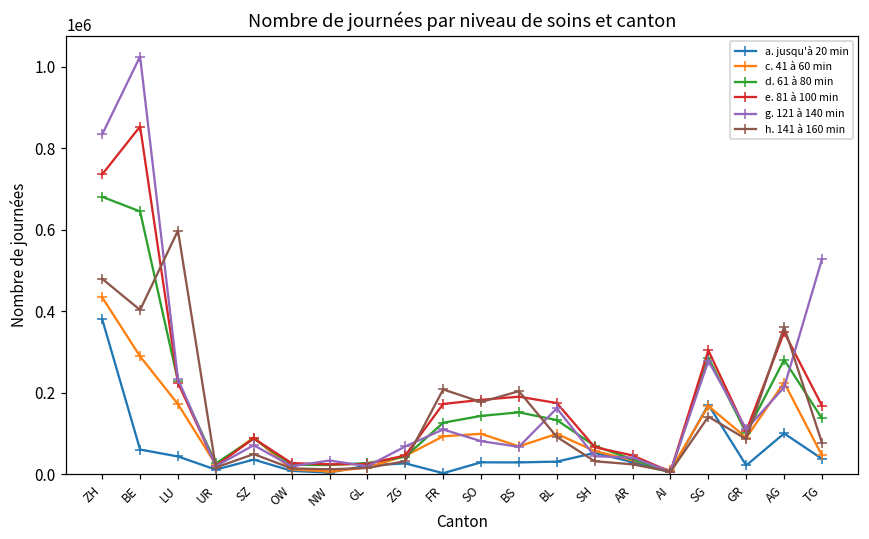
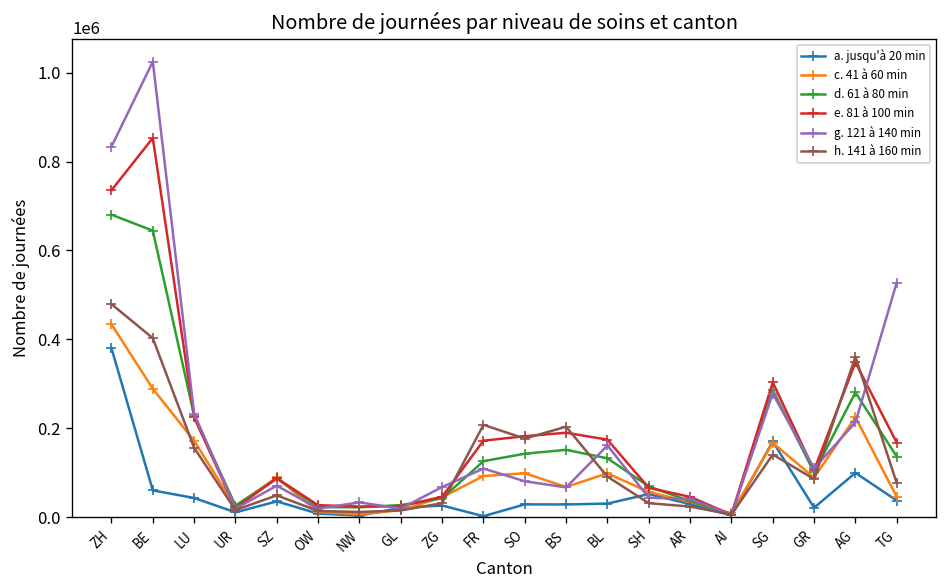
  {
    "a. jusqu'à 20 min": {
      "ZH": 380000,
      "BE": 60000,
      "LU": 40000,
      "SZ": 40000,
      "FR": 0,
      "SO": 30000,
      "BS": 30000,
      "BL": 30000,
      "GR": 20000,
      "AG": 100000,
      "TG": 40000
    },
    "c. 41 à 60 min": {
      "ZH": 430000,
      "BE": 290000,
      "LU": 170000,
      "FR": 90000,
      "SO": 100000,
      "BL": 100000,
      "AG": 220000,
      "TG": 50000
    },
    "d. 61 à 80 min": {
      "ZH": 680000,
      "BE": 640000,
      "FR": 130000,
      "SO": 140000,
      "BS": 150000,
      "BL": 130000,
      "SG": 290000,
      "AG": 280000,
      "TG": 140000
    },
    "e. 81 à 100 min": {
      "ZH": 740000,
      "BE": 850000,
      "FR": 170000,
      "BS": 190000,
      "BL": 170000,
      "SG": 300000,
      "AG": 350000,
      "TG": 170000
    },
    "g. 121 à 140 min": {
      "ZH": 830000,
      "BE": 1020000,
      "SZ": 70000,
      "NW": 30000,
      "ZG": 70000,
      "FR": 110000,
      "SO": 80000,
      "BL": 160000,
      "SH": 40000,
      "SG": 280000,
      "AG": 210000,
      "TG": 530000
    },
    "h. 141 à 160 min": {
      "ZH": 480000,
      "BE": 400000,
-     "LU": 600000,
+     "LU": 160000,
      "SZ": 50000,
      "FR": 210000,
      "BS": 200000,
      "BL": 90000,
      "SH": 30000,
      "SG": 140000,
      "AG": 360000,
      "TG": 80000
    }
  }
